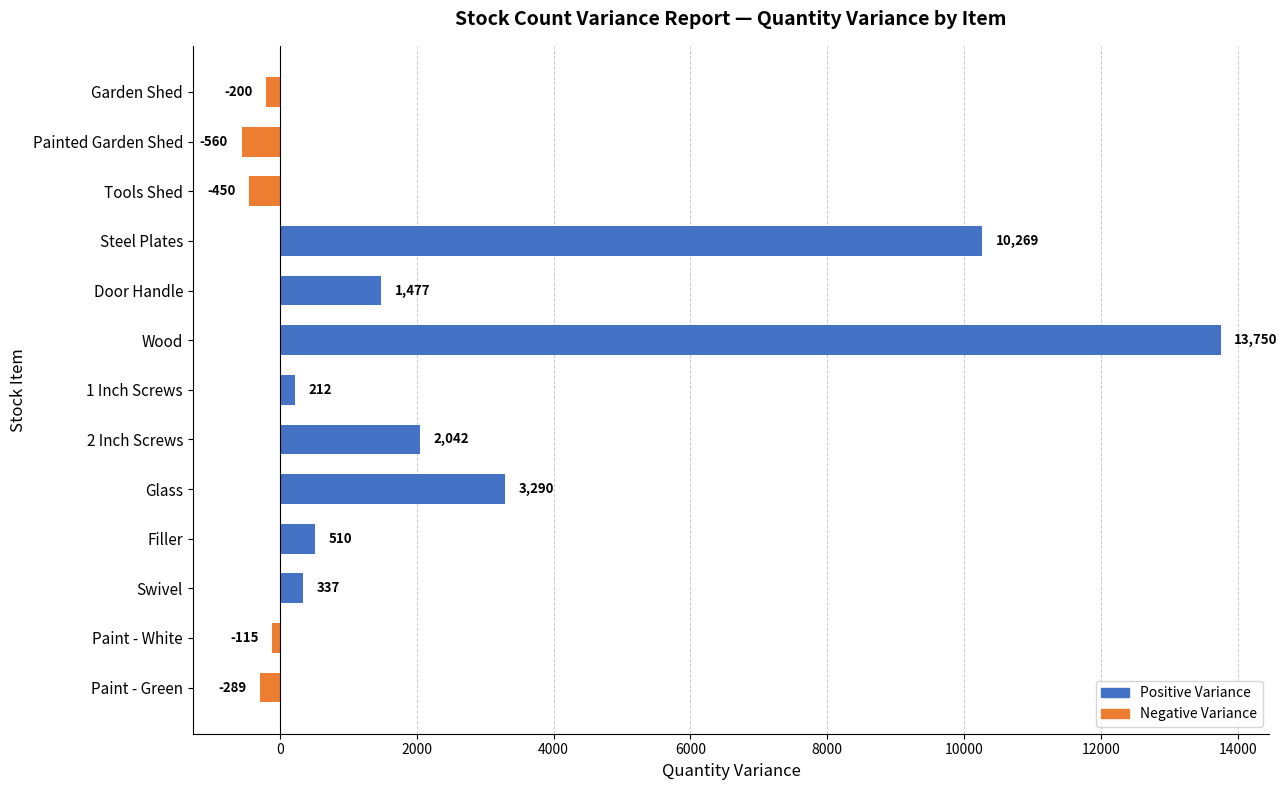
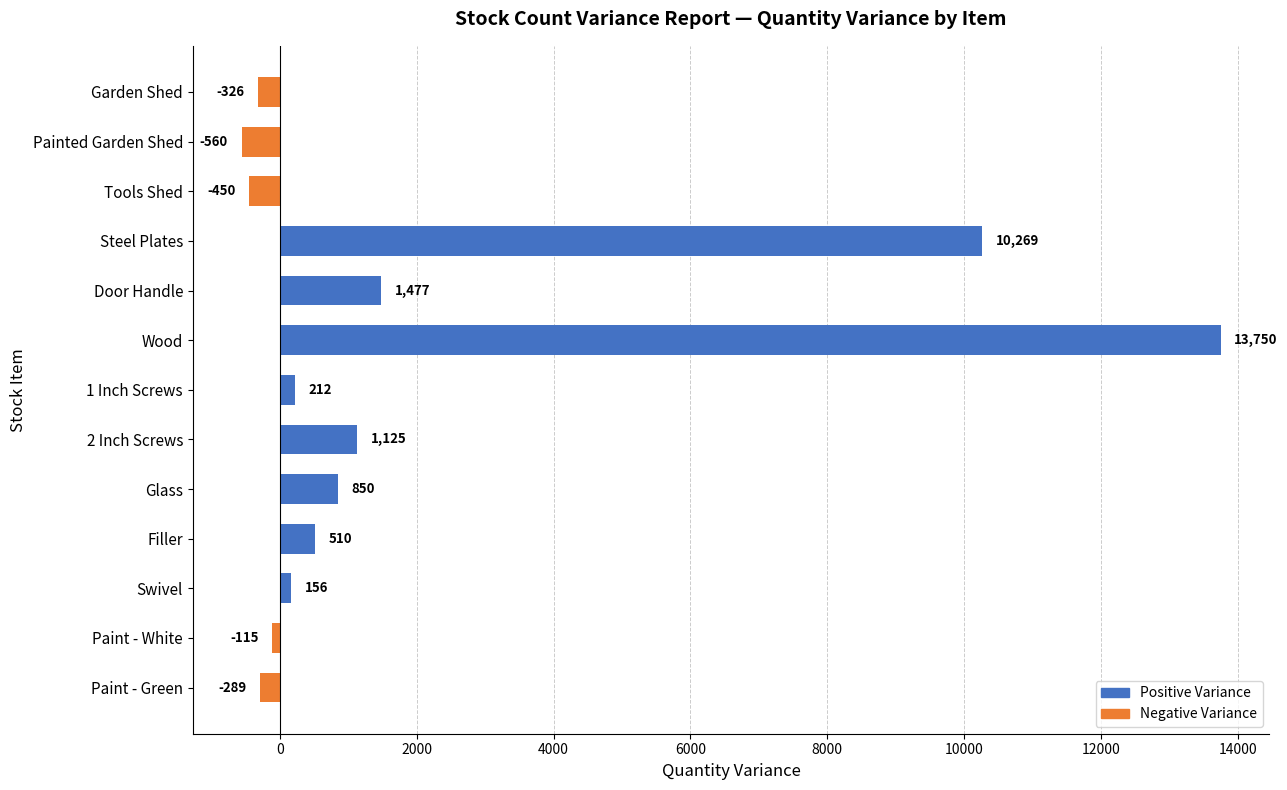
  {
-   "Garden Shed": "-200",
+   "Garden Shed": "-326",
    "Painted Garden Shed": "-560",
    "Tools Shed": "-450",
    "Steel Plates": "10,269",
    "Door Handle": "1,477",
    "Wood": "13,750",
    "1 Inch Screws": "212",
-   "2 Inch Screws": "2,042",
-   "Glass": "3,290",
+   "2 Inch Screws": "1,125",
+   "Glass": "850",
    "Filler": "510",
-   "Swivel": "337",
+   "Swivel": "156",
    "Paint - White": "-115",
    "Paint - Green": "-289"
  }
